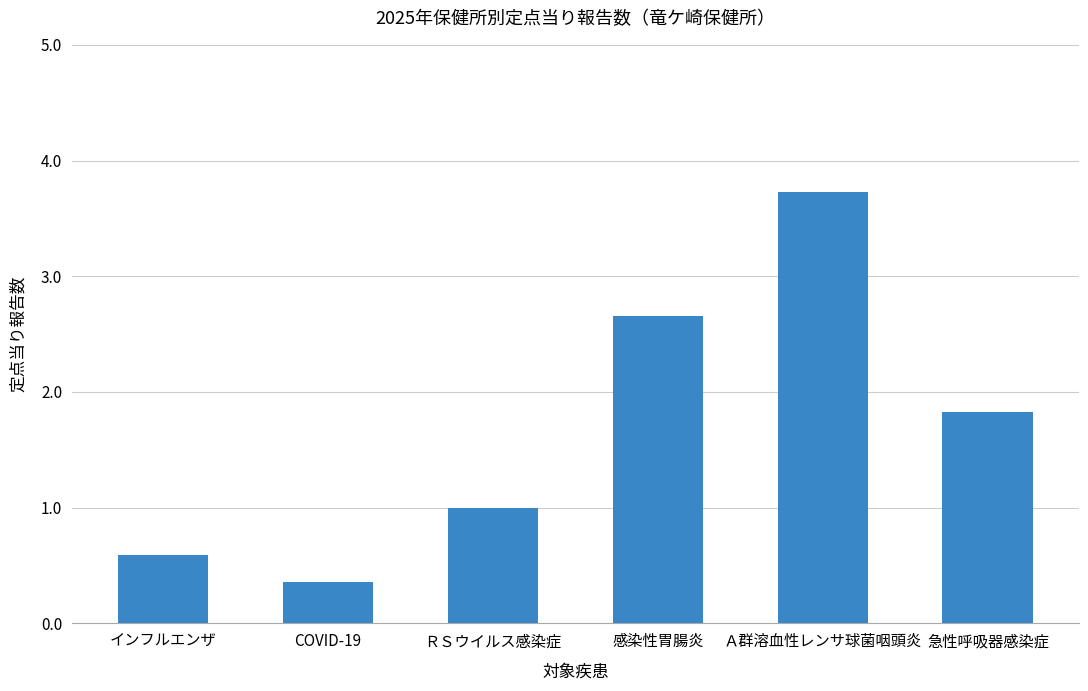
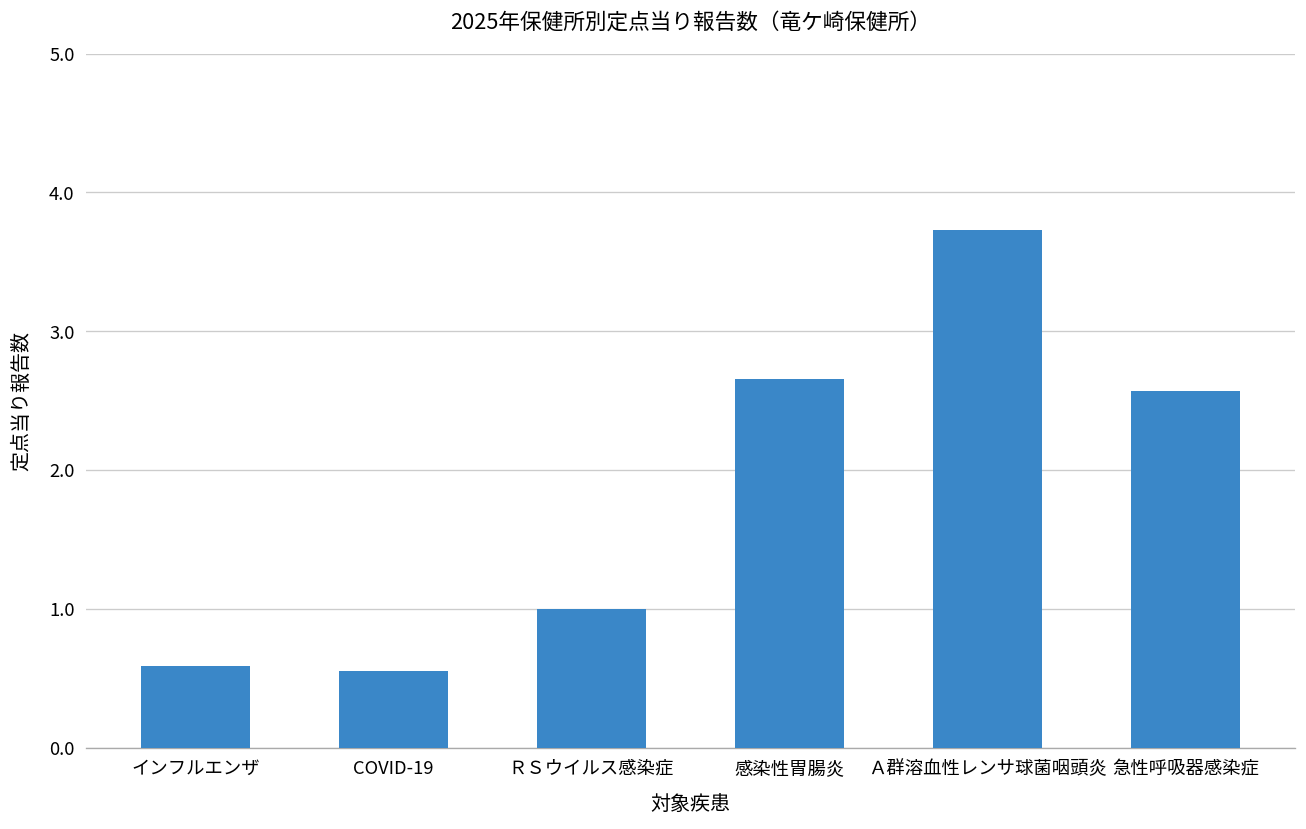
  {
    "インフルエンザ": 0.59,
-   "COVID-19": 0.36,
+   "COVID-19": 0.55,
    "ＲＳウイルス感染症": 1.00,
    "感染性胃腸炎": 2.66,
    "Ａ群溶血性レンサ球菌咽頭炎": 3.73,
-   "急性呼吸器感染症": 1.83
+   "急性呼吸器感染症": 2.57
  }
